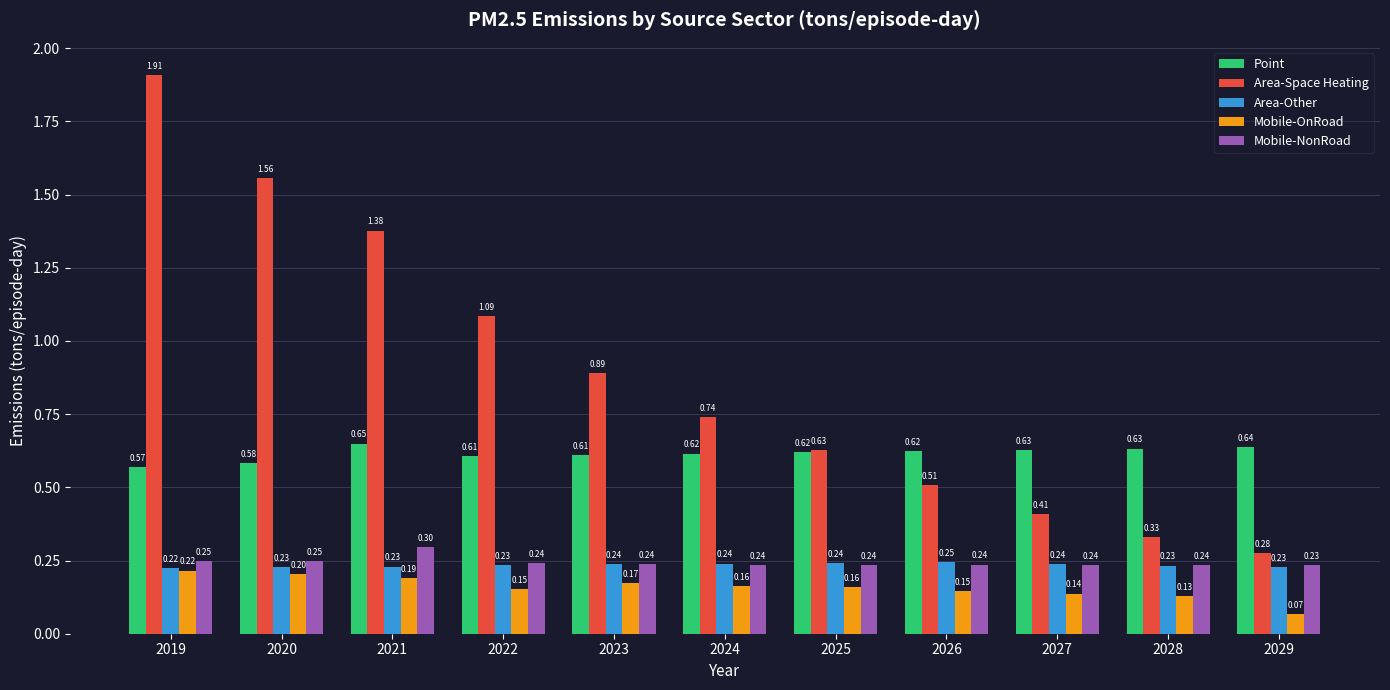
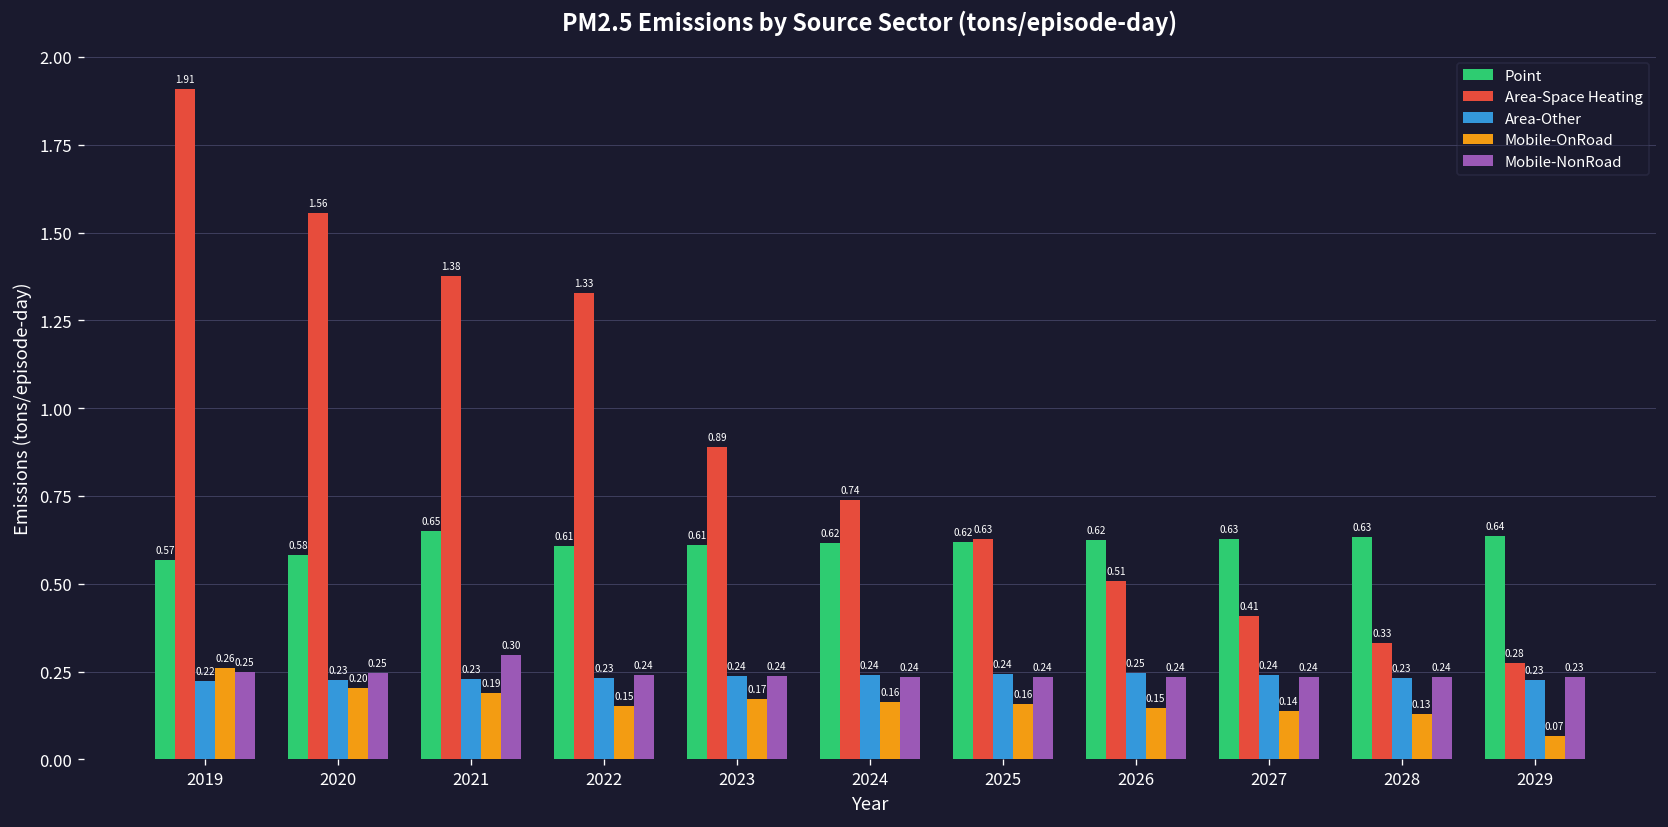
  {
    "Point": {
      "2019": 0.57,
      "2020": 0.58,
      "2021": 0.65,
      "2022": 0.61,
      "2023": 0.61,
      "2024": 0.62,
      "2025": 0.62,
      "2026": 0.62,
      "2027": 0.63,
      "2028": 0.63,
      "2029": 0.64
    },
    "Area-Space Heating": {
      "2019": 1.91,
      "2020": 1.56,
      "2021": 1.38,
-     "2022": 1.09,
+     "2022": 1.33,
      "2023": 0.89,
      "2024": 0.74,
      "2025": 0.63,
      "2026": 0.51,
      "2027": 0.41,
      "2028": 0.33,
      "2029": 0.28
    },
    "Area-Other": {
      "2019": 0.22,
      "2020": 0.23,
      "2021": 0.23,
      "2022": 0.23,
      "2023": 0.24,
      "2024": 0.24,
      "2025": 0.24,
      "2026": 0.25,
      "2027": 0.24,
      "2028": 0.23,
      "2029": 0.23
    },
    "Mobile-OnRoad": {
-     "2019": 0.22,
+     "2019": 0.26,
      "2020": 0.20,
      "2021": 0.19,
      "2022": 0.15,
      "2023": 0.17,
      "2024": 0.16,
      "2025": 0.16,
      "2026": 0.15,
      "2027": 0.14,
      "2028": 0.13,
      "2029": 0.07
    },
    "Mobile-NonRoad": {
      "2019": 0.25,
      "2020": 0.25,
      "2021": 0.30,
      "2022": 0.24,
      "2023": 0.24,
      "2024": 0.24,
      "2025": 0.24,
      "2026": 0.24,
      "2027": 0.24,
      "2028": 0.24,
      "2029": 0.23
    }
  }
